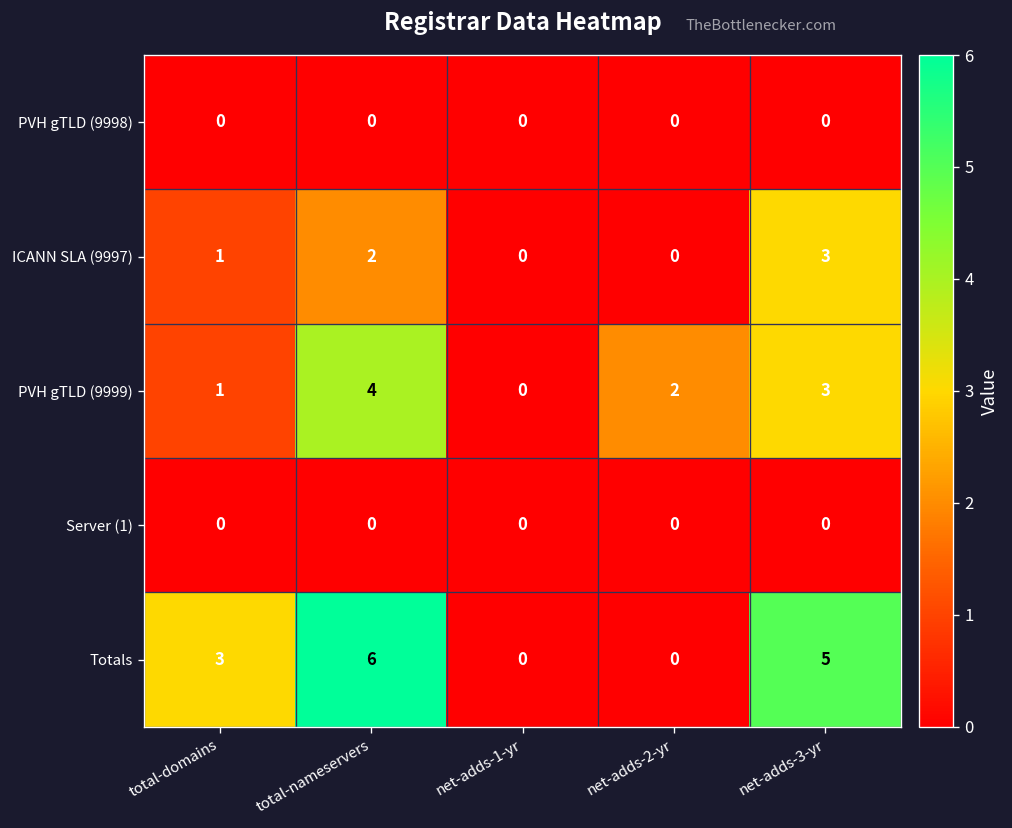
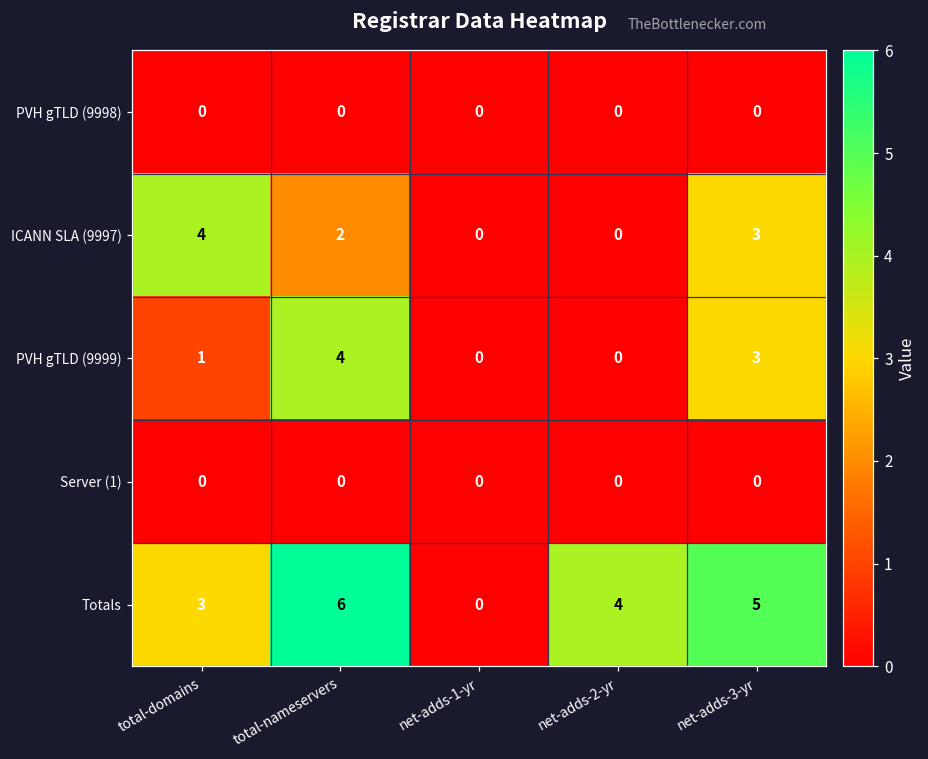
  {
    "PVH gTLD (9998)": {
      "total-domains": 0,
      "total-nameservers": 0,
      "net-adds-1-yr": 0,
      "net-adds-2-yr": 0,
      "net-adds-3-yr": 0
    },
    "ICANN SLA (9997)": {
-     "total-domains": 1,
+     "total-domains": 4,
      "total-nameservers": 2,
      "net-adds-1-yr": 0,
      "net-adds-2-yr": 0,
      "net-adds-3-yr": 3
    },
    "PVH gTLD (9999)": {
      "total-domains": 1,
      "total-nameservers": 4,
      "net-adds-1-yr": 0,
-     "net-adds-2-yr": 2,
+     "net-adds-2-yr": 0,
      "net-adds-3-yr": 3
    },
    "Server (1)": {
      "total-domains": 0,
      "total-nameservers": 0,
      "net-adds-1-yr": 0,
      "net-adds-2-yr": 0,
      "net-adds-3-yr": 0
    },
    "Totals": {
      "total-domains": 3,
      "total-nameservers": 6,
      "net-adds-1-yr": 0,
-     "net-adds-2-yr": 0,
+     "net-adds-2-yr": 4,
      "net-adds-3-yr": 5
    }
  }
